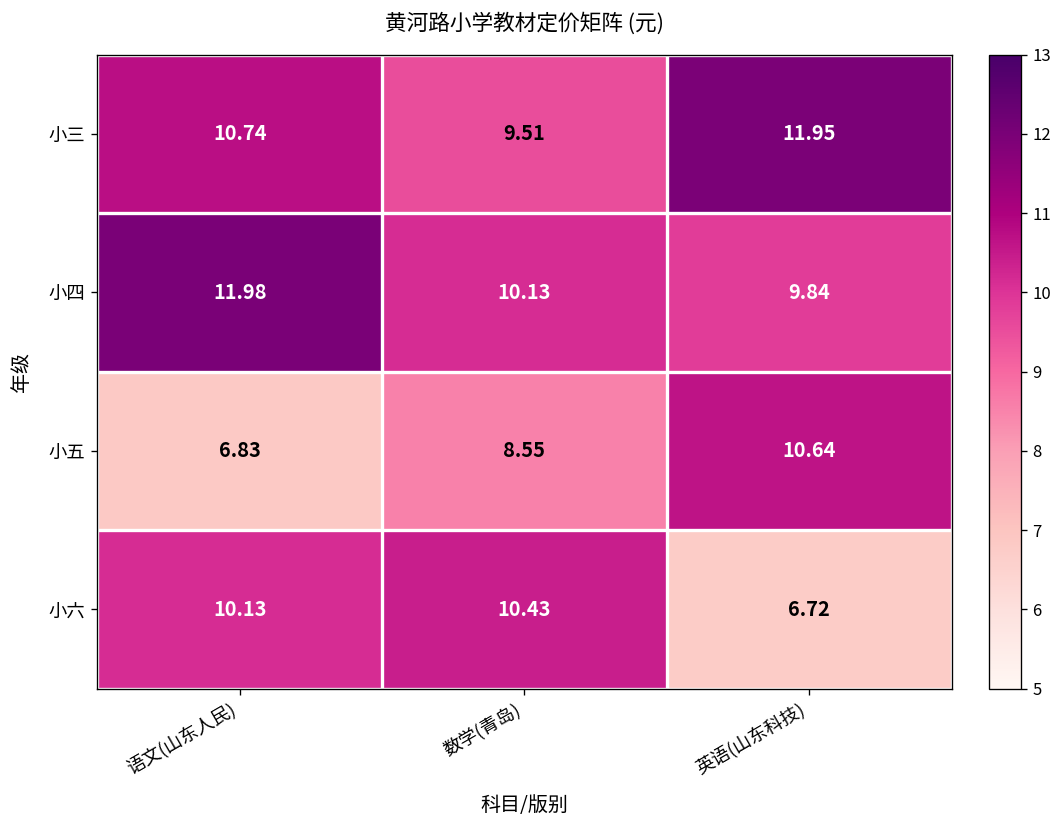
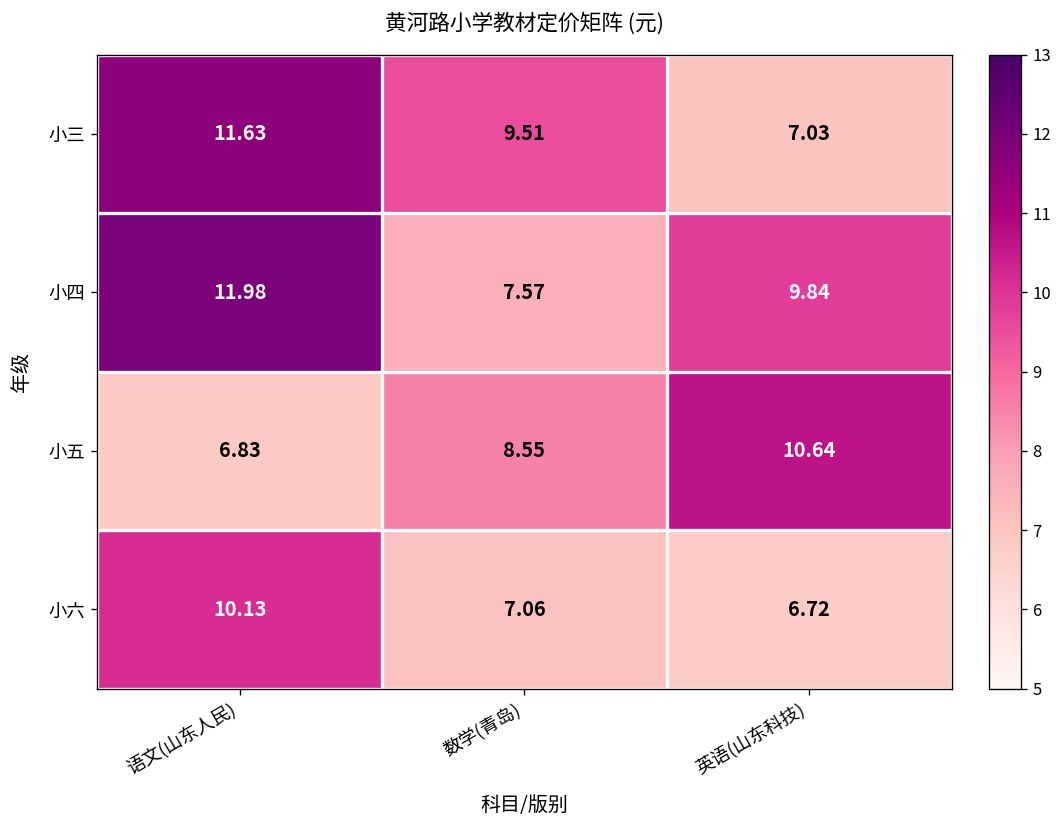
  {
    "小三": {
-     "语文(山东人民)": 10.74,
+     "语文(山东人民)": 11.63,
      "数学(青岛)": 9.51,
-     "英语(山东科技)": 11.95
+     "英语(山东科技)": 7.03
    },
    "小四": {
      "语文(山东人民)": 11.98,
-     "数学(青岛)": 10.13,
+     "数学(青岛)": 7.57,
      "英语(山东科技)": 9.84
    },
    "小五": {
      "语文(山东人民)": 6.83,
      "数学(青岛)": 8.55,
      "英语(山东科技)": 10.64
    },
    "小六": {
      "语文(山东人民)": 10.13,
-     "数学(青岛)": 10.43,
+     "数学(青岛)": 7.06,
      "英语(山东科技)": 6.72
    }
  }
